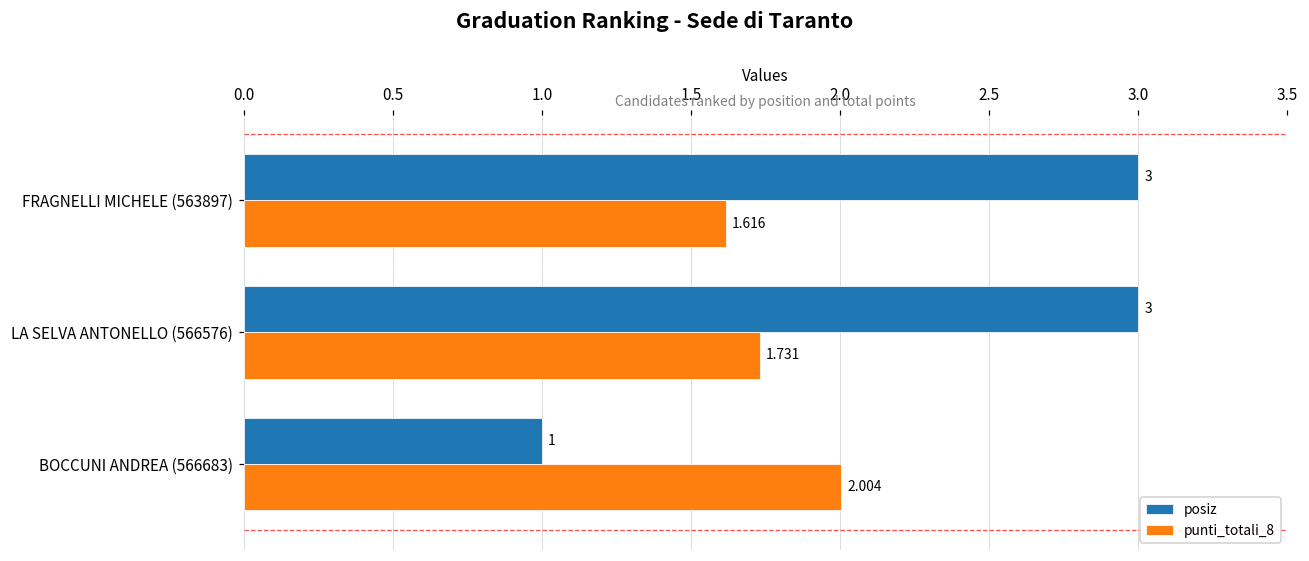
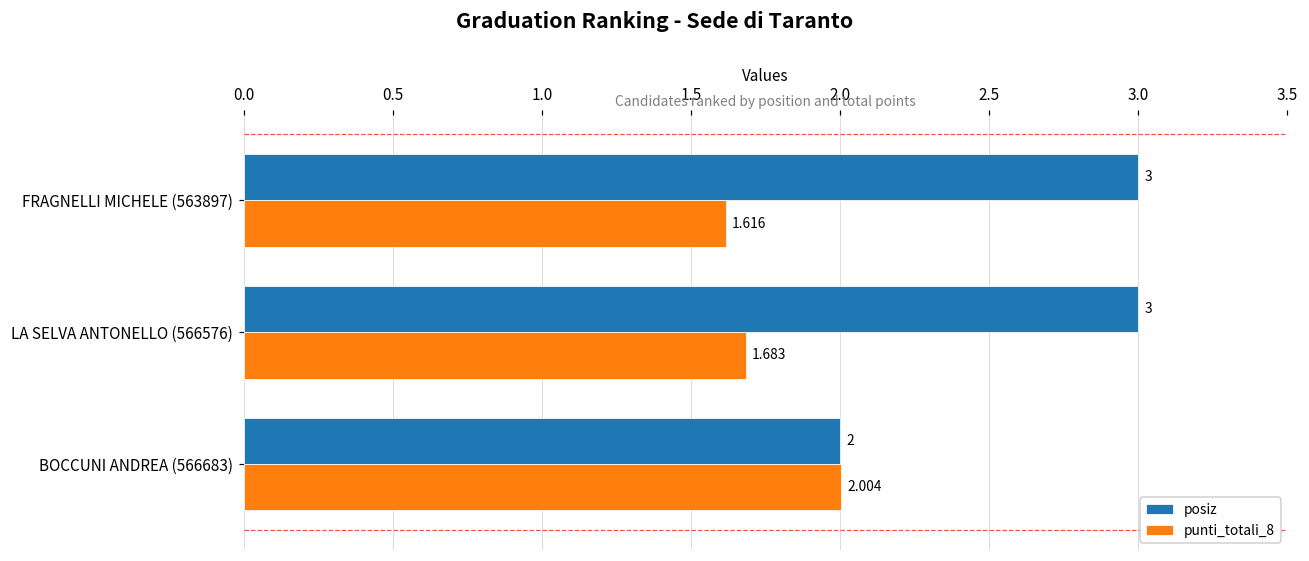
  {
    "posiz": {
      "FRAGNELLI MICHELE (563897)": 3,
      "LA SELVA ANTONELLO (566576)": 3,
-     "BOCCUNI ANDREA (566683)": 1
+     "BOCCUNI ANDREA (566683)": 2
    },
    "punti_totali_8": {
      "FRAGNELLI MICHELE (563897)": 1.616,
-     "LA SELVA ANTONELLO (566576)": 1.731,
+     "LA SELVA ANTONELLO (566576)": 1.683,
      "BOCCUNI ANDREA (566683)": 2.004
    }
  }
